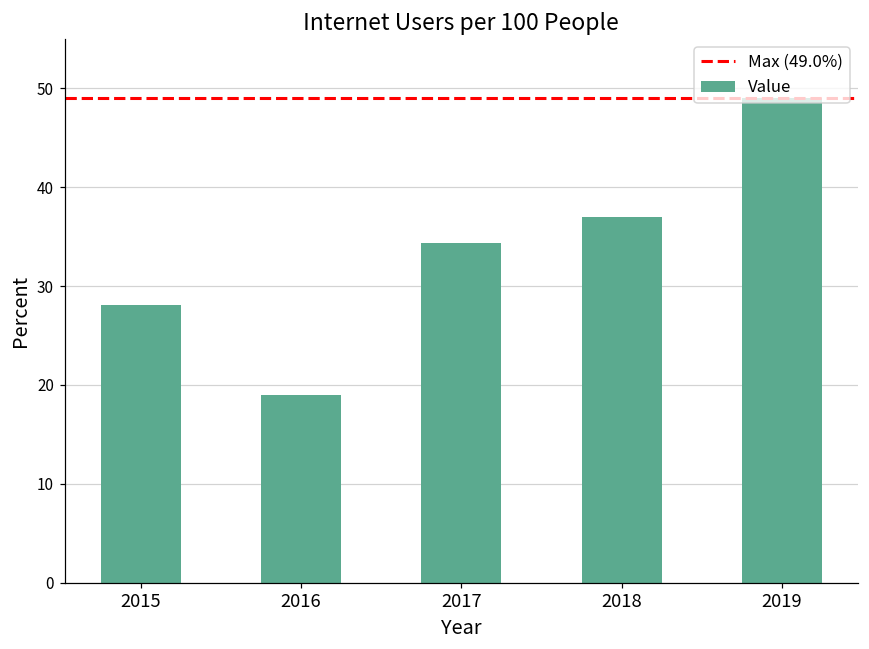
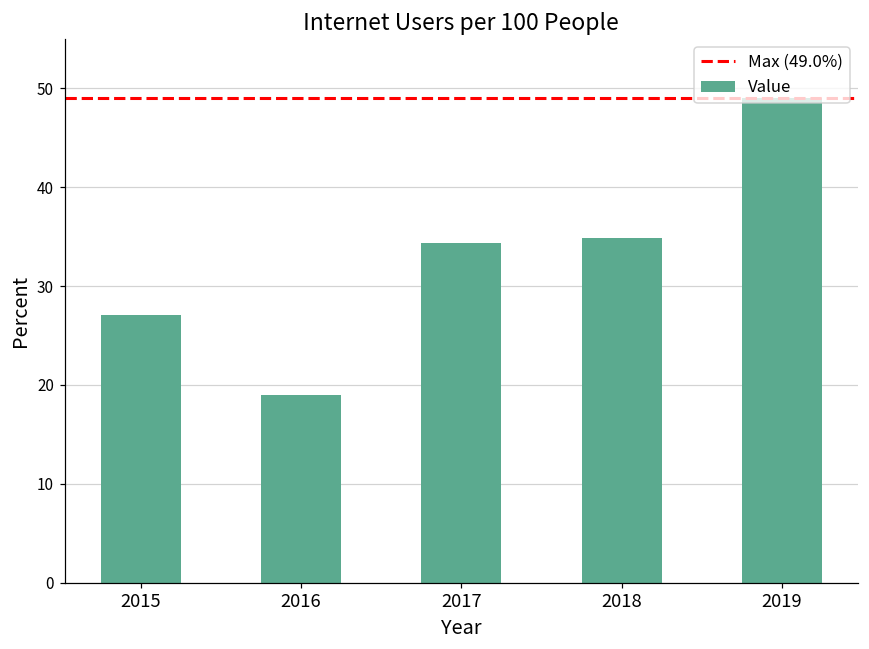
  {
-   "2015": 28,
+   "2015": 27,
    "2016": 19,
    "2017": 34,
-   "2018": 37
+   "2018": 35
  }
